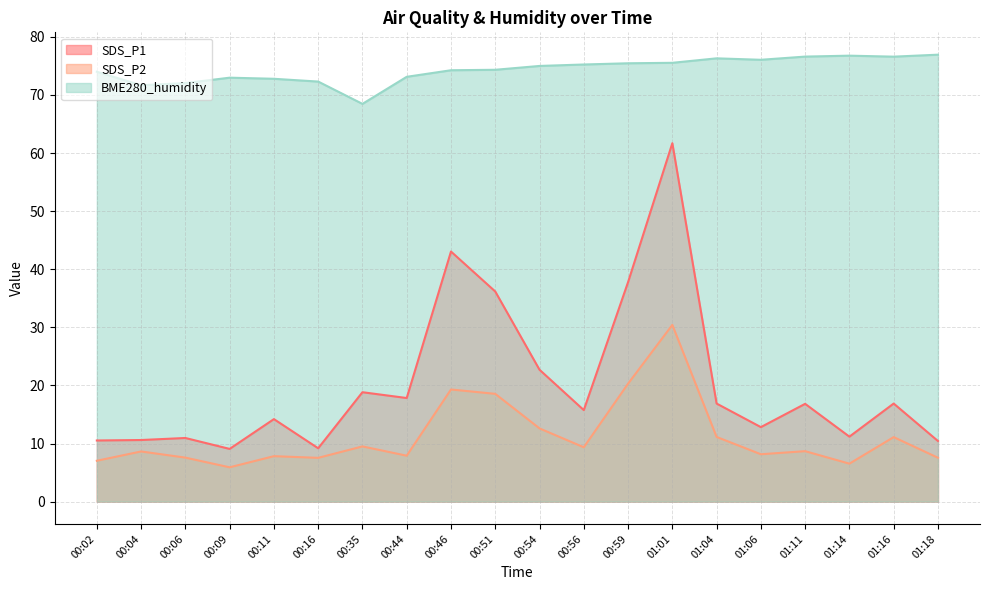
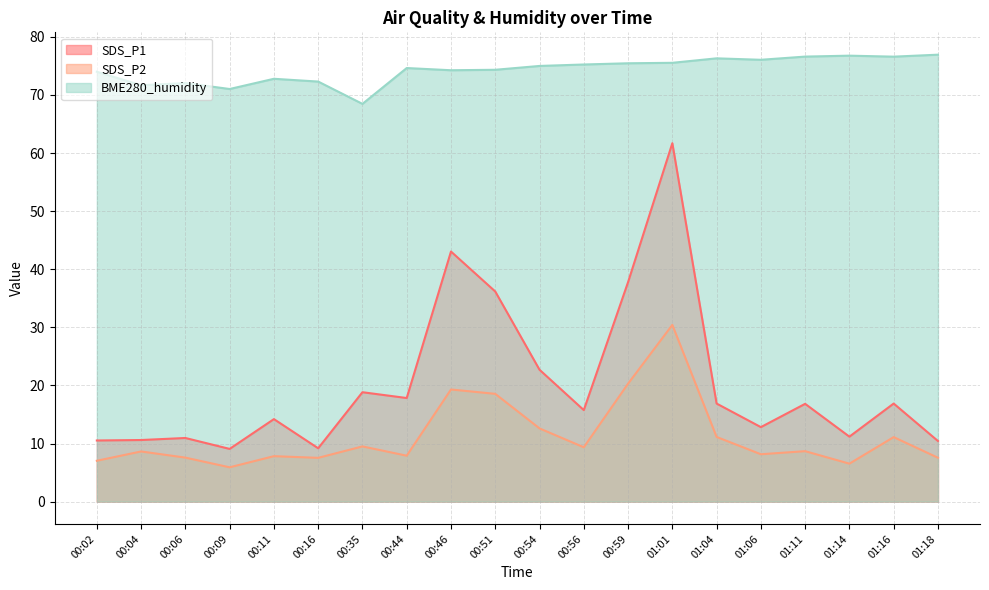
  {
    "BME280_humidity": {
-     "00:09": 73,
+     "00:09": 71,
      "00:11": 73,
      "00:16": 72,
      "00:35": 68,
-     "00:44": 73,
+     "00:44": 75,
      "00:46": 74,
      "00:51": 74,
      "00:54": 75,
      "00:56": 75,
      "00:59": 75,
      "01:01": 76,
      "01:04": 76,
      "01:06": 76,
      "01:11": 77,
      "01:14": 77,
      "01:16": 77,
      "01:18": 77
    }
  }
